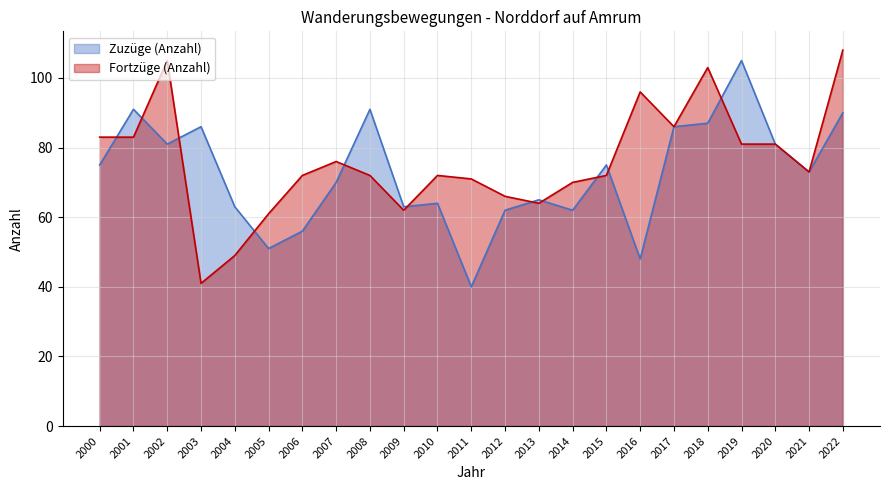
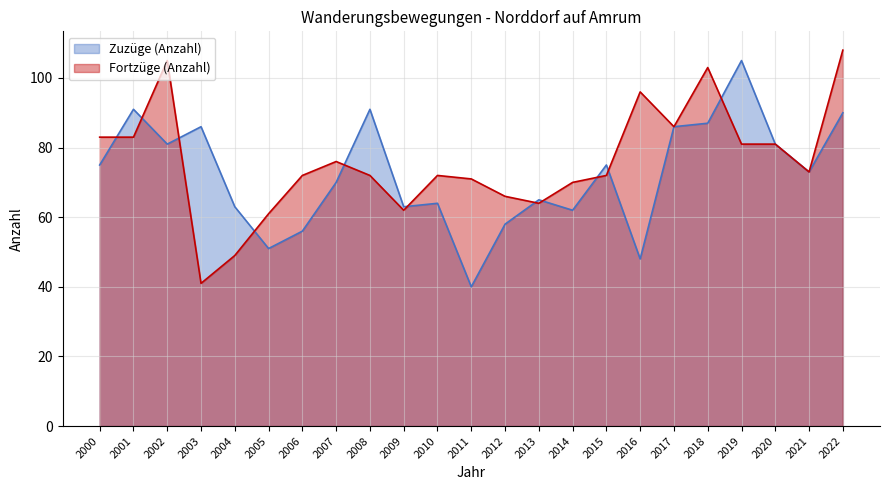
  {
    "Zuzüge (Anzahl)": {
      "2000": 75,
      "2001": 91,
      "2002": 81,
      "2003": 86,
      "2004": 63,
      "2005": 51,
      "2006": 56,
      "2007": 70,
      "2008": 91,
      "2009": 63,
      "2010": 64,
      "2011": 40,
-     "2012": 62,
+     "2012": 58,
      "2013": 65,
      "2014": 62,
      "2015": 75,
      "2016": 48,
      "2018": 87,
      "2019": 105,
      "2022": 90
    },
    "Fortzüge (Anzahl)": {
      "2000": 83,
      "2001": 83,
      "2003": 41,
      "2004": 49,
      "2005": 61,
      "2006": 72,
      "2007": 76,
      "2008": 72,
      "2009": 62,
      "2010": 72,
      "2011": 71,
      "2012": 66,
      "2013": 64,
      "2014": 70,
      "2015": 72,
      "2016": 96,
      "2018": 103,
      "2019": 81,
      "2022": 108
    }
  }
